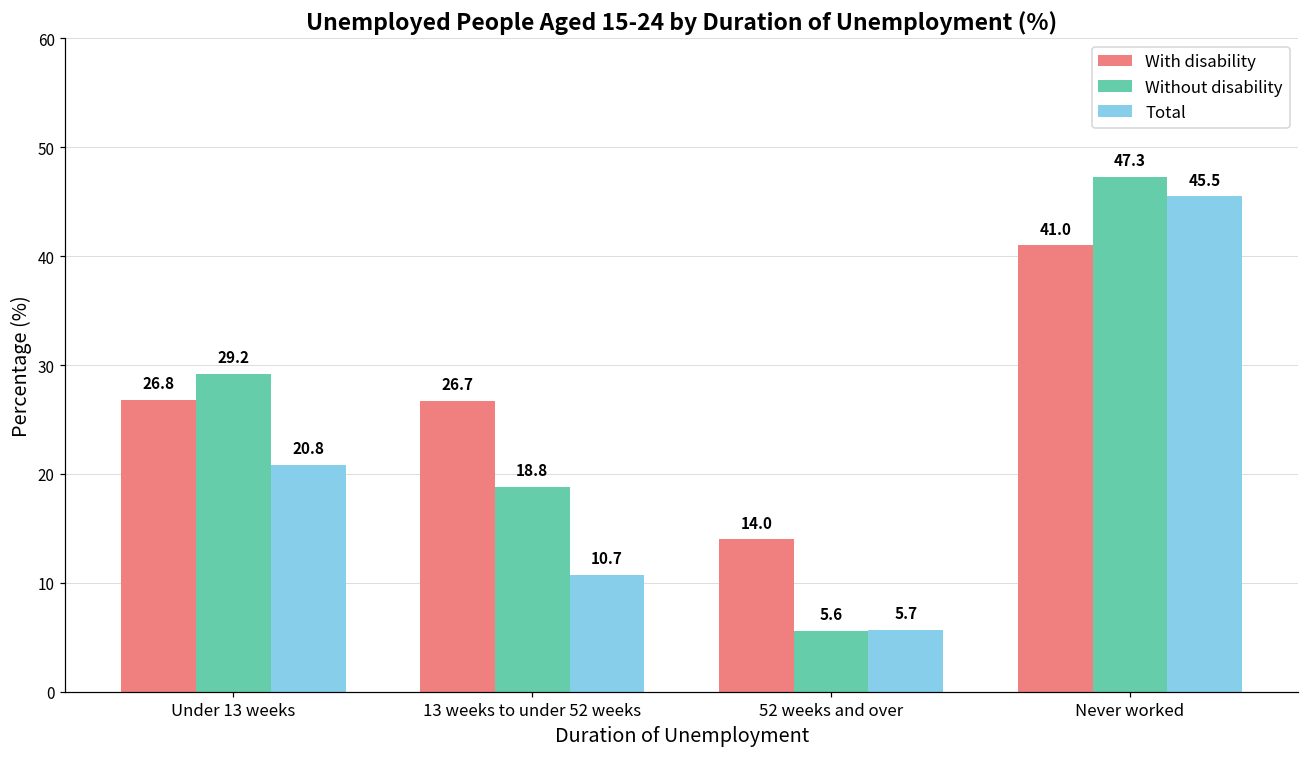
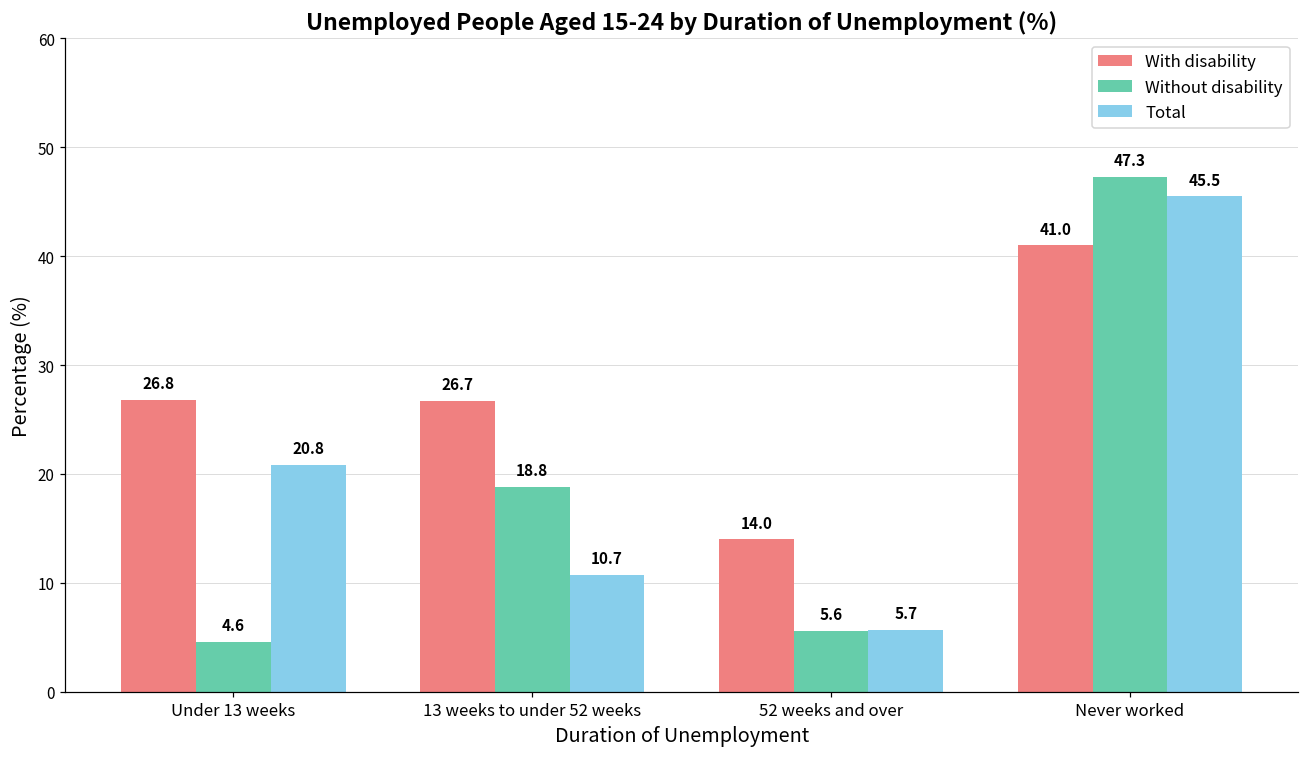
  {
    "With disability": {
      "Under 13 weeks": 26.8,
      "13 weeks to under 52 weeks": 26.7,
      "52 weeks and over": 14.0,
      "Never worked": 41.0
    },
    "Without disability": {
-     "Under 13 weeks": 29.2,
+     "Under 13 weeks": 4.6,
      "13 weeks to under 52 weeks": 18.8,
      "52 weeks and over": 5.6,
      "Never worked": 47.3
    },
    "Total": {
      "Under 13 weeks": 20.8,
      "13 weeks to under 52 weeks": 10.7,
      "52 weeks and over": 5.7,
      "Never worked": 45.5
    }
  }
